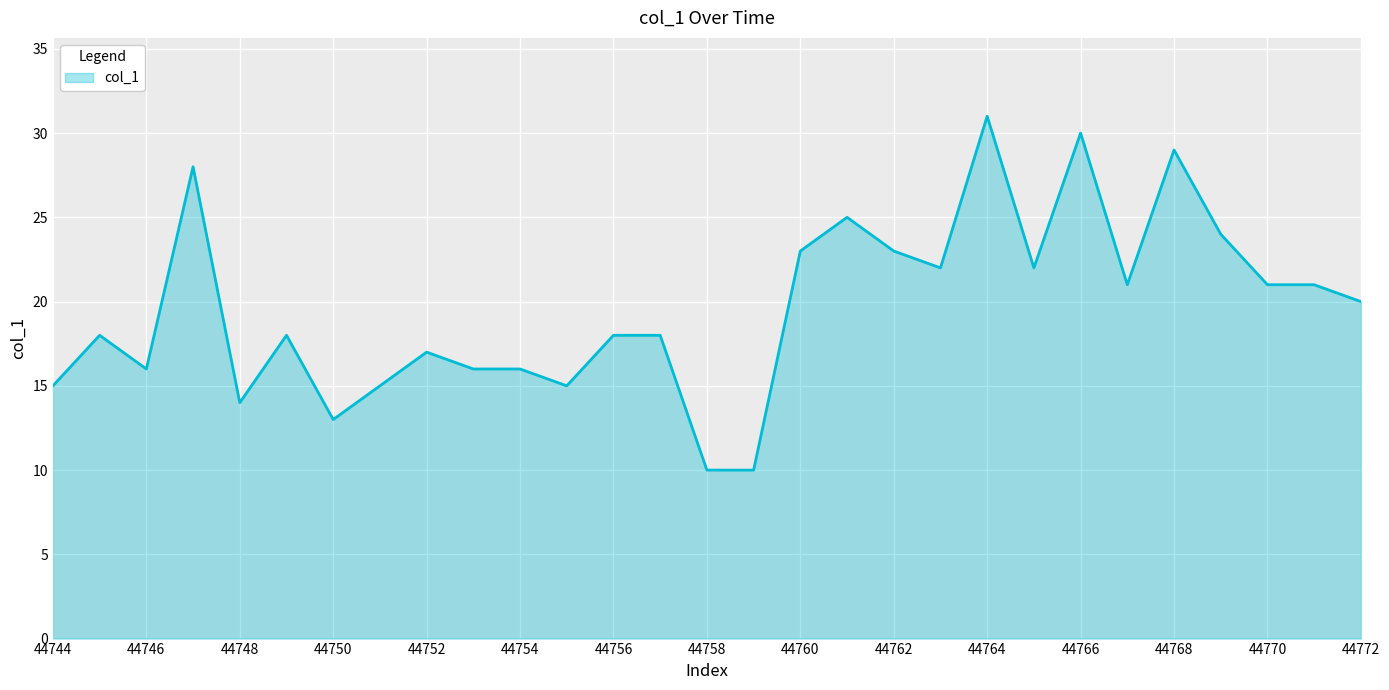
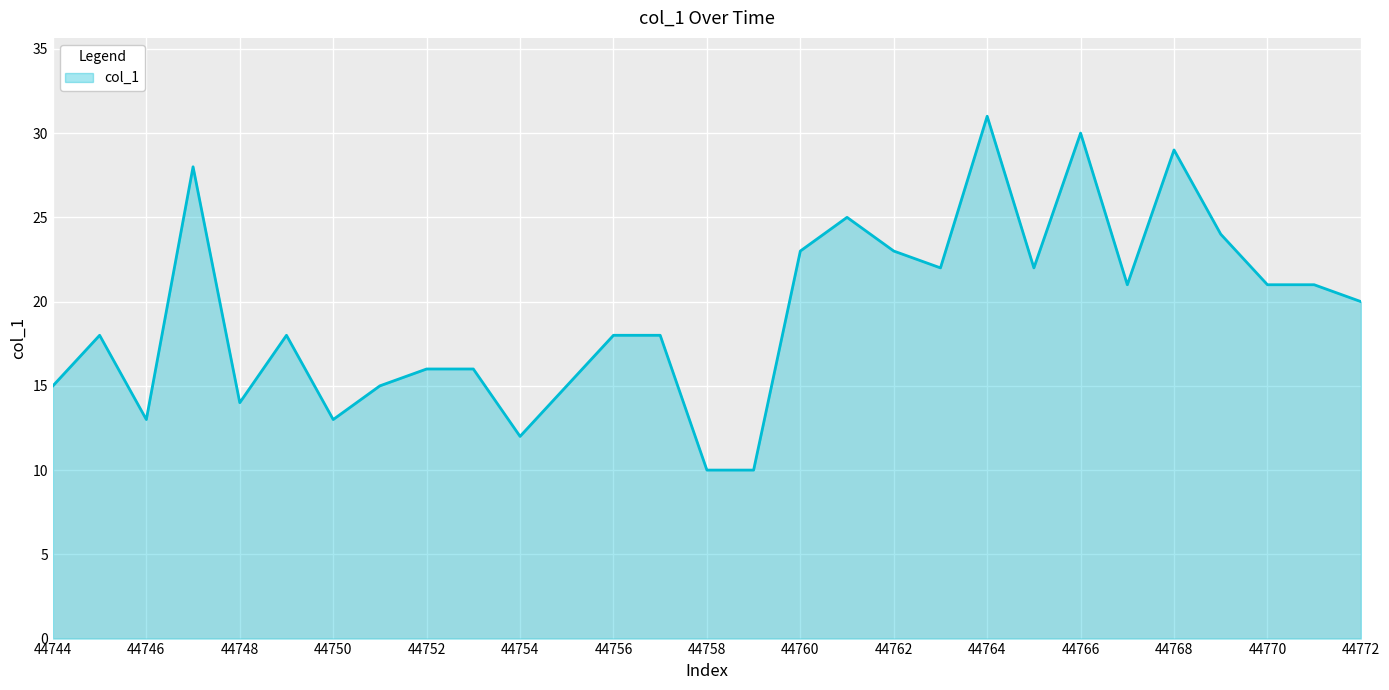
  {
    "44744": 15,
-   "44746": 16,
+   "44746": 13,
    "44748": 14,
    "44750": 13,
-   "44752": 17,
-   "44754": 16,
+   "44752": 16,
+   "44754": 12,
    "44756": 18,
    "44758": 10,
    "44760": 23,
    "44762": 23,
    "44764": 31,
    "44766": 30,
    "44768": 29,
    "44770": 21,
    "44772": 20
  }
